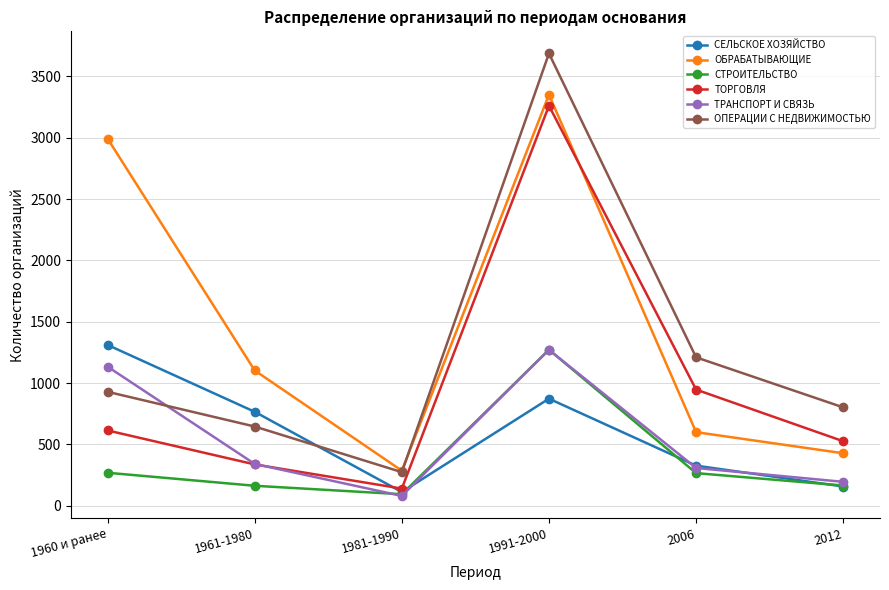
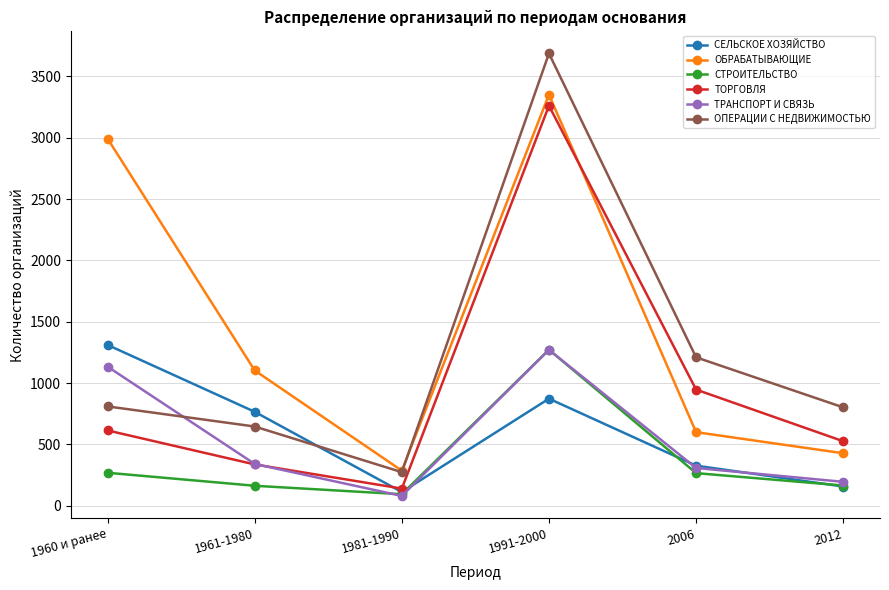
  {
    "СЕЛЬСКОЕ ХОЗЯЙСТВО": {
      "1960 и ранее": 1310,
      "1961-1980": 770,
      "1991-2000": 870
    },
    "ОБРАБАТЫВАЮЩИЕ": {
      "1960 и ранее": 2990,
      "1961-1980": 1100,
      "1991-2000": 3350,
      "2006": 600,
      "2012": 430
    },
    "СТРОИТЕЛЬСТВО": {
      "1960 и ранее": 270,
      "1961-1980": 160,
      "2006": 270
    },
    "ТОРГОВЛЯ": {
      "1960 и ранее": 610,
      "1981-1990": 140,
      "1991-2000": 3260,
      "2006": 950,
      "2012": 530
    },
    "ТРАНСПОРТ И СВЯЗЬ": {
      "1960 и ранее": 1130,
      "2012": 200
    },
    "ОПЕРАЦИИ С НЕДВИЖИМОСТЬЮ": {
-     "1960 и ранее": 930,
+     "1960 и ранее": 810,
      "1961-1980": 650,
      "1991-2000": 3690,
      "2006": 1210,
      "2012": 800
    }
  }
